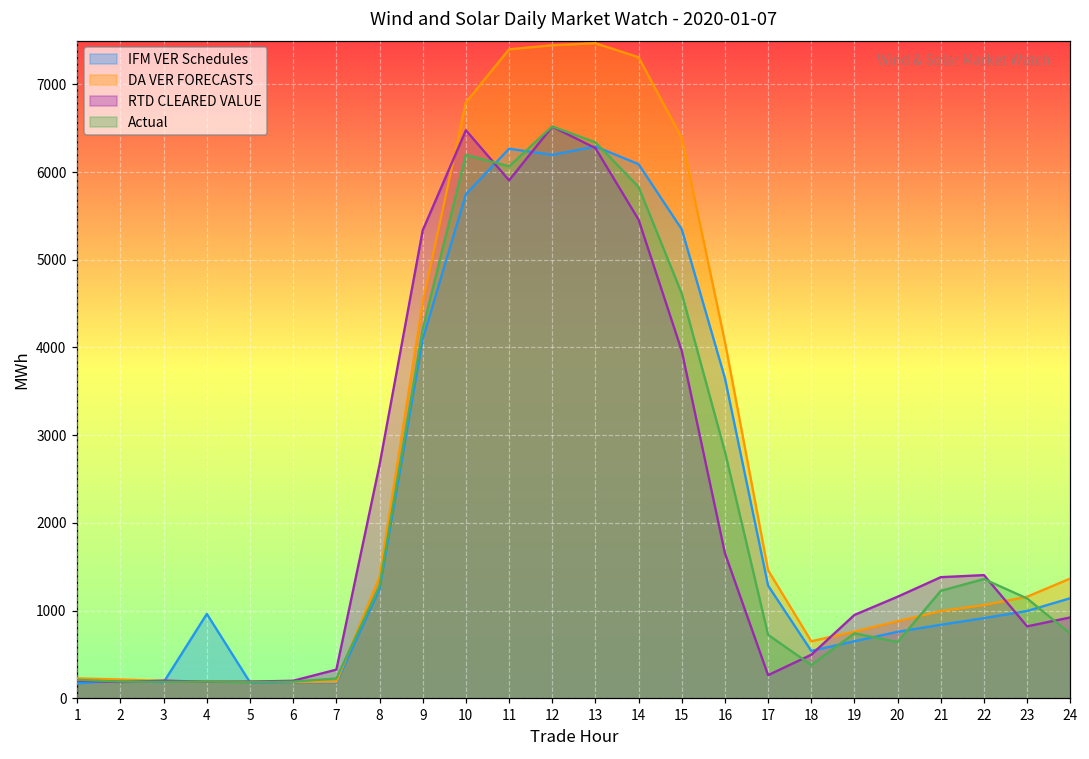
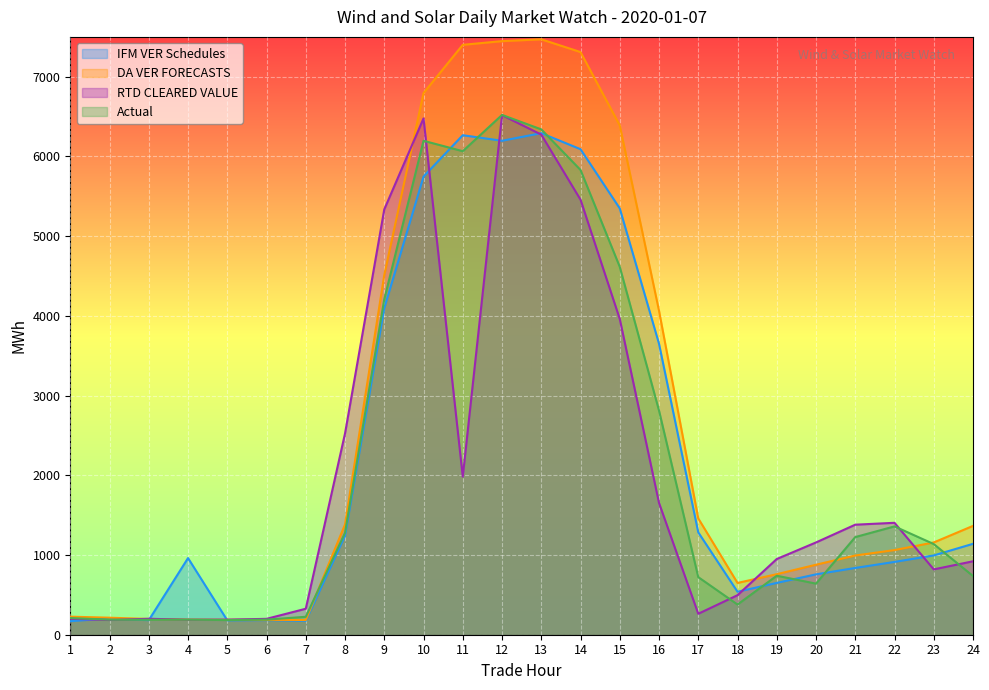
  {
    "IFM VER Schedules": {
      "4": 1000,
      "8": 1200,
      "9": 4100,
      "10": 5700,
      "11": 6300,
      "12": 6200,
      "14": 6100,
      "15": 5300,
      "16": 3700,
      "17": 1300,
      "18": 500,
      "19": 600,
      "20": 800,
      "21": 800,
      "22": 900,
      "23": 1000,
      "24": 1100
    },
    "DA VER FORECASTS": {
      "8": 1400,
      "9": 4500,
      "10": 6800,
      "11": 7400,
      "12": 7400,
      "13": 7500,
      "14": 7300,
      "15": 6400,
      "16": 4100,
      "17": 1500,
      "18": 600,
      "20": 900,
      "21": 1000,
      "22": 1100,
      "24": 1400
    },
    "RTD CLEARED VALUE": {
      "7": 300,
-     "8": 2700,
+     "8": 2500,
      "9": 5300,
      "10": 6500,
-     "11": 5900,
+     "11": 2000,
      "14": 5500,
      "15": 4000,
      "16": 1700,
      "17": 300,
      "18": 500,
      "19": 900,
      "20": 1200,
      "21": 1400,
      "22": 1400,
      "23": 800,
      "24": 900
    },
    "Actual": {
      "7": 200,
      "8": 1300,
      "9": 4200,
      "10": 6200,
      "11": 6100,
      "13": 6300,
      "14": 5800,
      "15": 4600,
      "16": 2800,
      "17": 700,
      "18": 400,
      "20": 600,
      "21": 1200,
      "22": 1400,
      "24": 700
    }
  }
